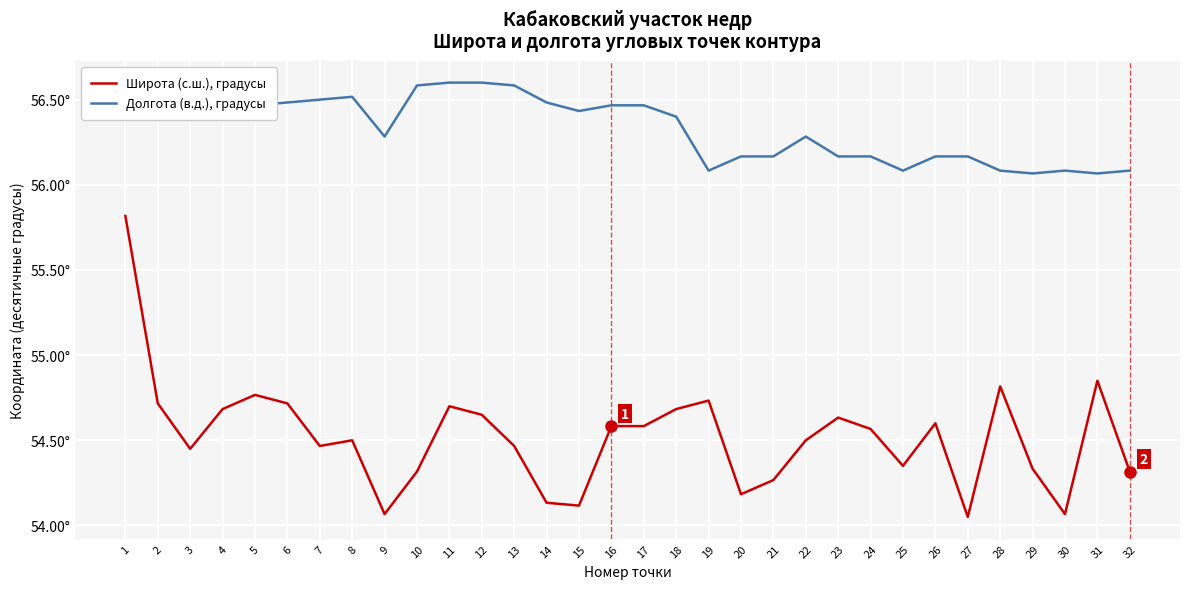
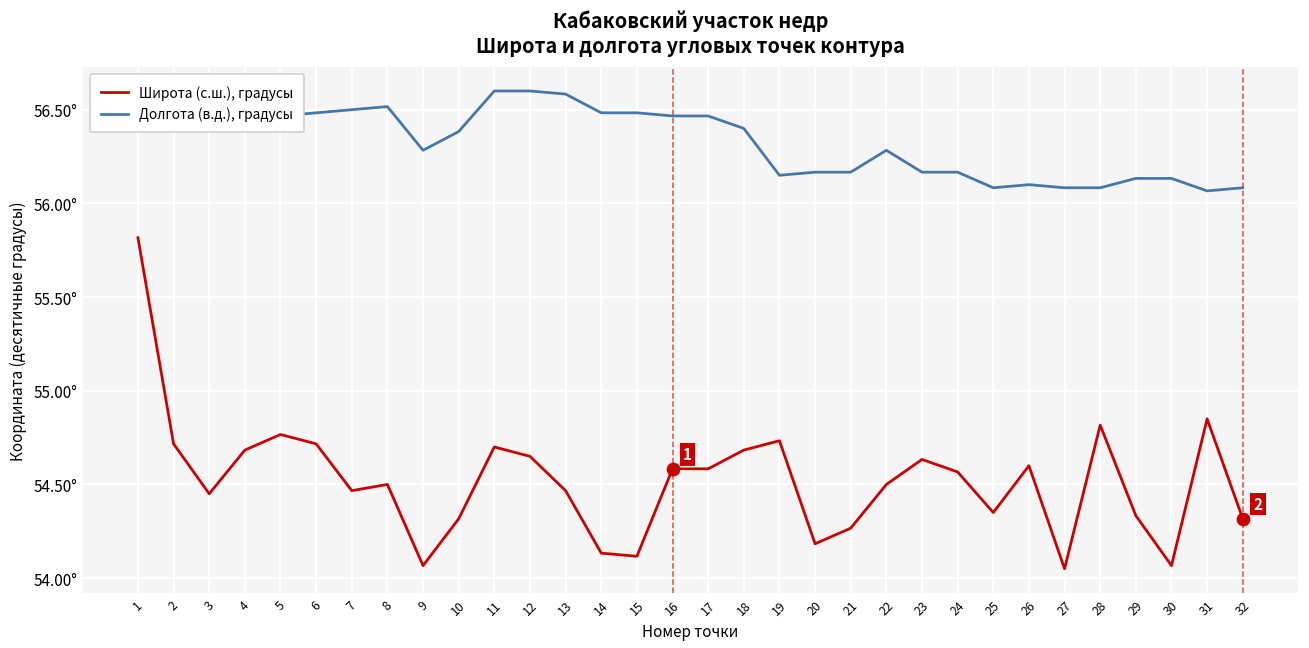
  {
    "Долгота (в.д.), градусы": {
      "6": "56.48°",
      "7": "56.50°",
      "8": "56.52°",
      "9": "56.28°",
-     "10": "56.58°",
+     "10": "56.38°",
      "11": "56.60°",
      "12": "56.60°",
      "13": "56.58°",
      "14": "56.48°",
-     "15": "56.43°",
+     "15": "56.48°",
      "16": "56.47°",
      "17": "56.47°",
      "18": "56.40°",
-     "19": "56.08°",
+     "19": "56.15°",
      "20": "56.17°",
      "21": "56.17°",
      "22": "56.28°",
      "23": "56.17°",
      "24": "56.17°",
      "25": "56.08°",
-     "26": "56.17°",
-     "27": "56.17°",
+     "26": "56.10°",
+     "27": "56.08°",
      "28": "56.08°",
-     "29": "56.07°",
-     "30": "56.08°",
+     "29": "56.13°",
+     "30": "56.13°",
      "31": "56.07°",
      "32": "56.08°"
    }
  }
